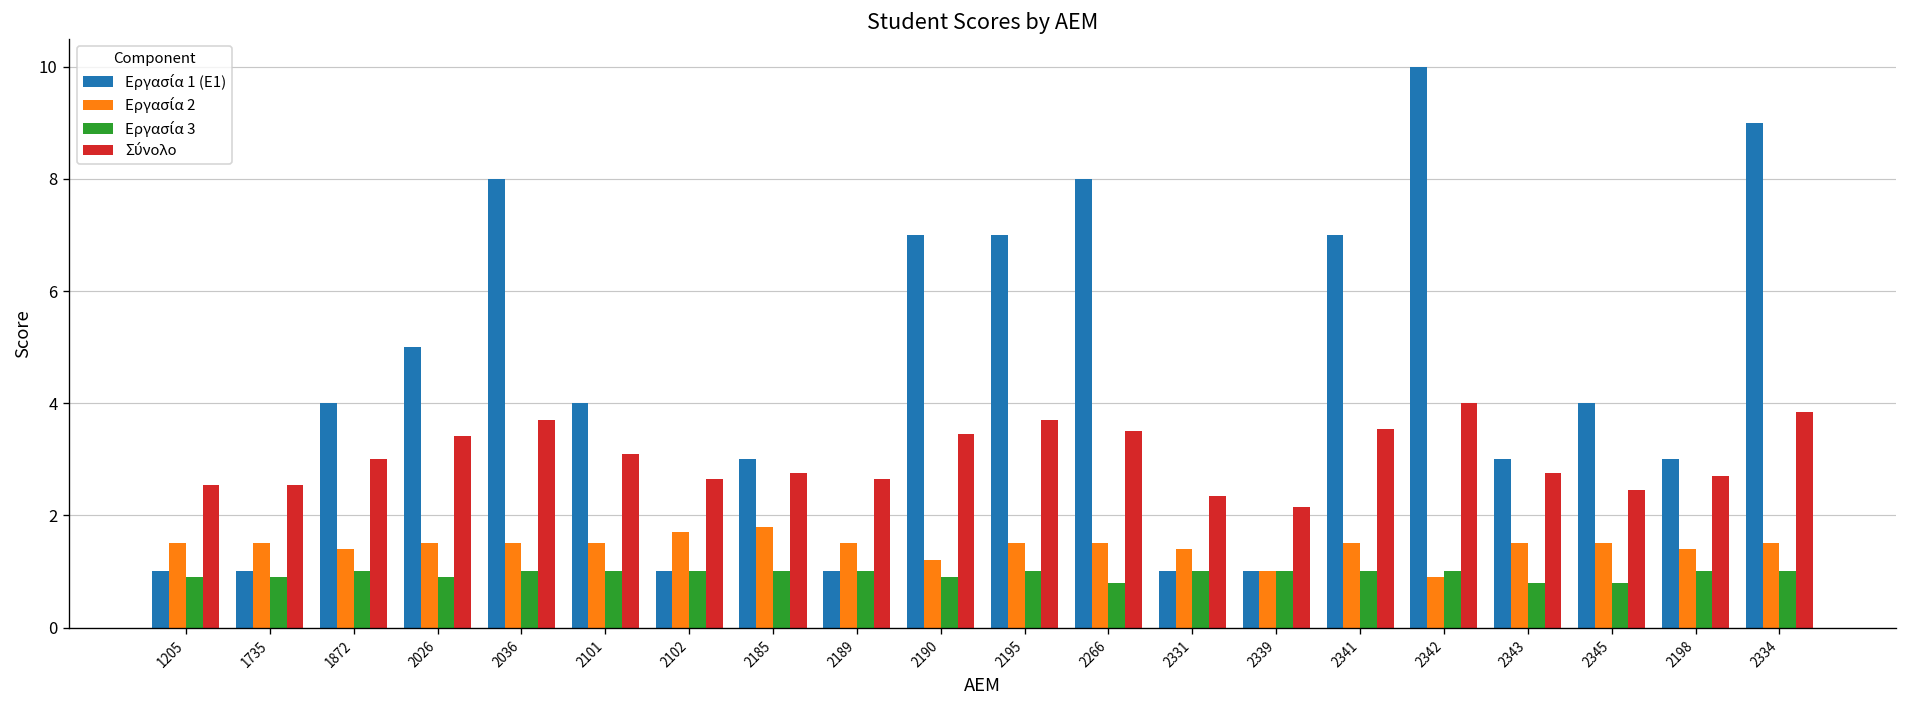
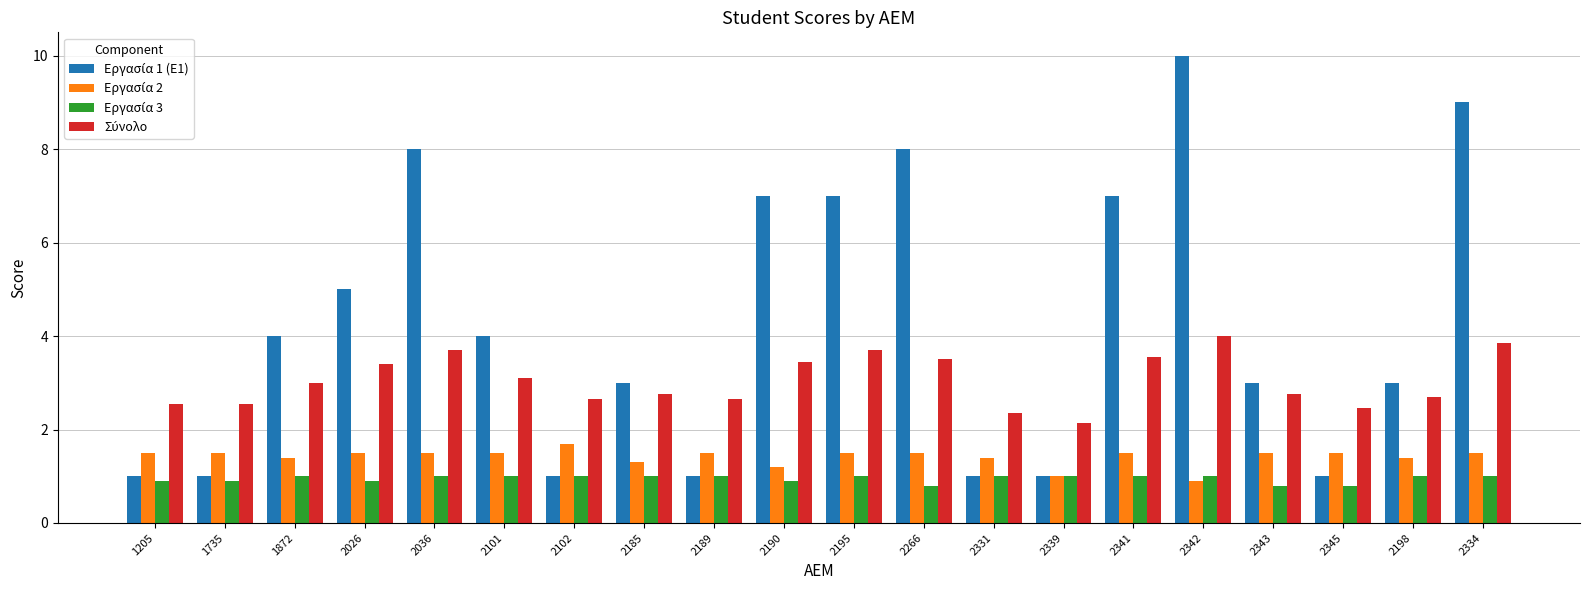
  {
    "Εργασία 1 (E1)": {
      "1205": 1,
      "1735": 1,
      "1872": 4,
      "2026": 5,
      "2036": 8,
      "2101": 4,
      "2102": 1,
      "2185": 3,
      "2189": 1,
      "2190": 7,
      "2195": 7,
      "2266": 8,
      "2331": 1,
      "2339": 1,
      "2341": 7,
      "2342": 10,
      "2343": 3,
-     "2345": 4,
+     "2345": 1,
      "2198": 3,
      "2334": 9
    },
    "Εργασία 2": {
      "1205": 1.5,
      "1735": 1.5,
      "1872": 1.4,
      "2026": 1.5,
      "2036": 1.5,
      "2101": 1.5,
      "2102": 1.7,
-     "2185": 1.8,
+     "2185": 1.3,
      "2189": 1.5,
      "2190": 1.2,
      "2195": 1.5,
      "2266": 1.5,
      "2331": 1.4,
      "2339": 1.0,
      "2341": 1.5,
      "2342": 0.9,
      "2343": 1.5,
      "2345": 1.5,
      "2198": 1.4,
      "2334": 1.5
    },
    "Εργασία 3": {
      "1205": 0.9,
      "1735": 0.9,
      "1872": 1.0,
      "2026": 0.9,
      "2036": 1.0,
      "2101": 1.0,
      "2102": 1.0,
      "2185": 1.0,
      "2189": 1.0,
      "2190": 0.9,
      "2195": 1.0,
      "2266": 0.8,
      "2331": 1.0,
      "2339": 1.0,
      "2341": 1.0,
      "2342": 1.0,
      "2343": 0.8,
      "2345": 0.8,
      "2198": 1.0,
      "2334": 1.0
    },
    "Σύνολο": {
      "1205": 2.6,
      "1735": 2.6,
      "1872": 3.0,
      "2026": 3.4,
      "2036": 3.7,
      "2101": 3.1,
      "2102": 2.7,
      "2185": 2.8,
      "2189": 2.7,
      "2190": 3.5,
      "2195": 3.7,
      "2266": 3.5,
      "2331": 2.4,
      "2339": 2.2,
      "2341": 3.6,
      "2342": 4.0,
      "2343": 2.8,
      "2345": 2.5,
      "2198": 2.7,
      "2334": 3.9
    }
  }
